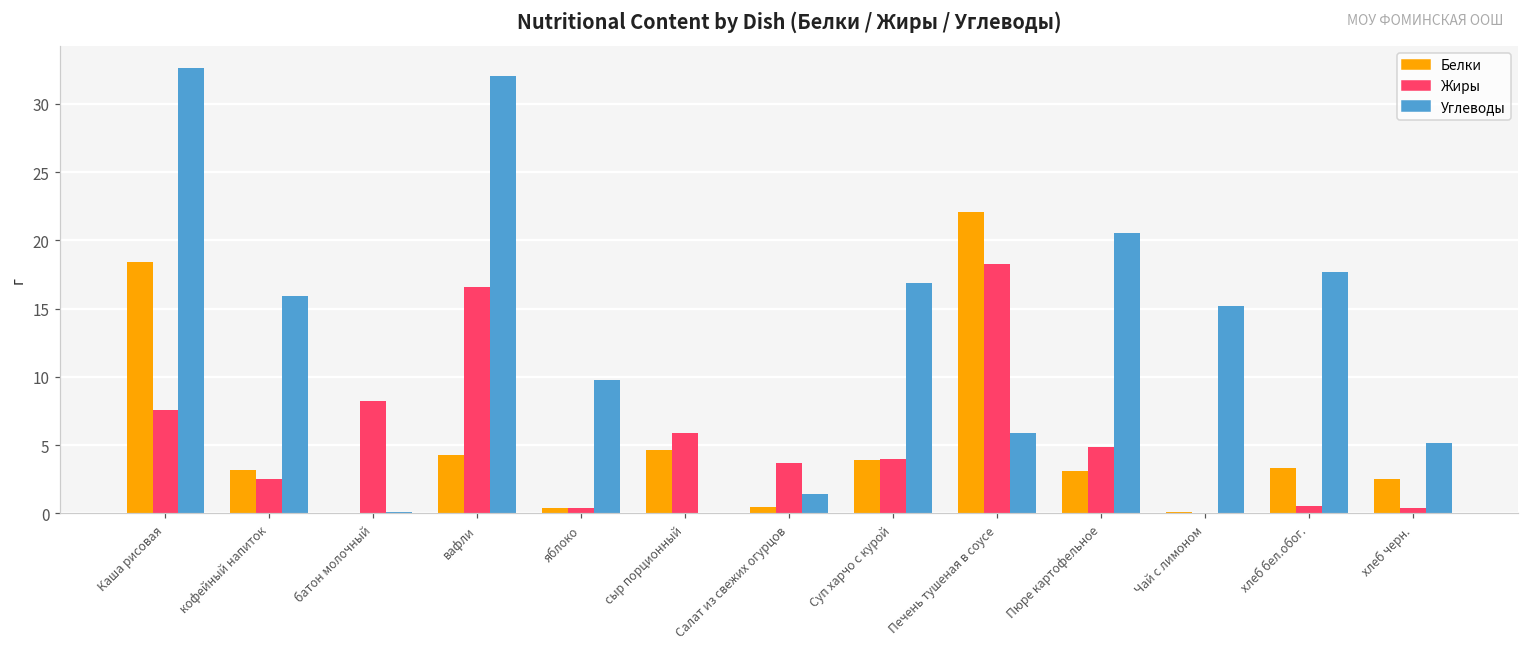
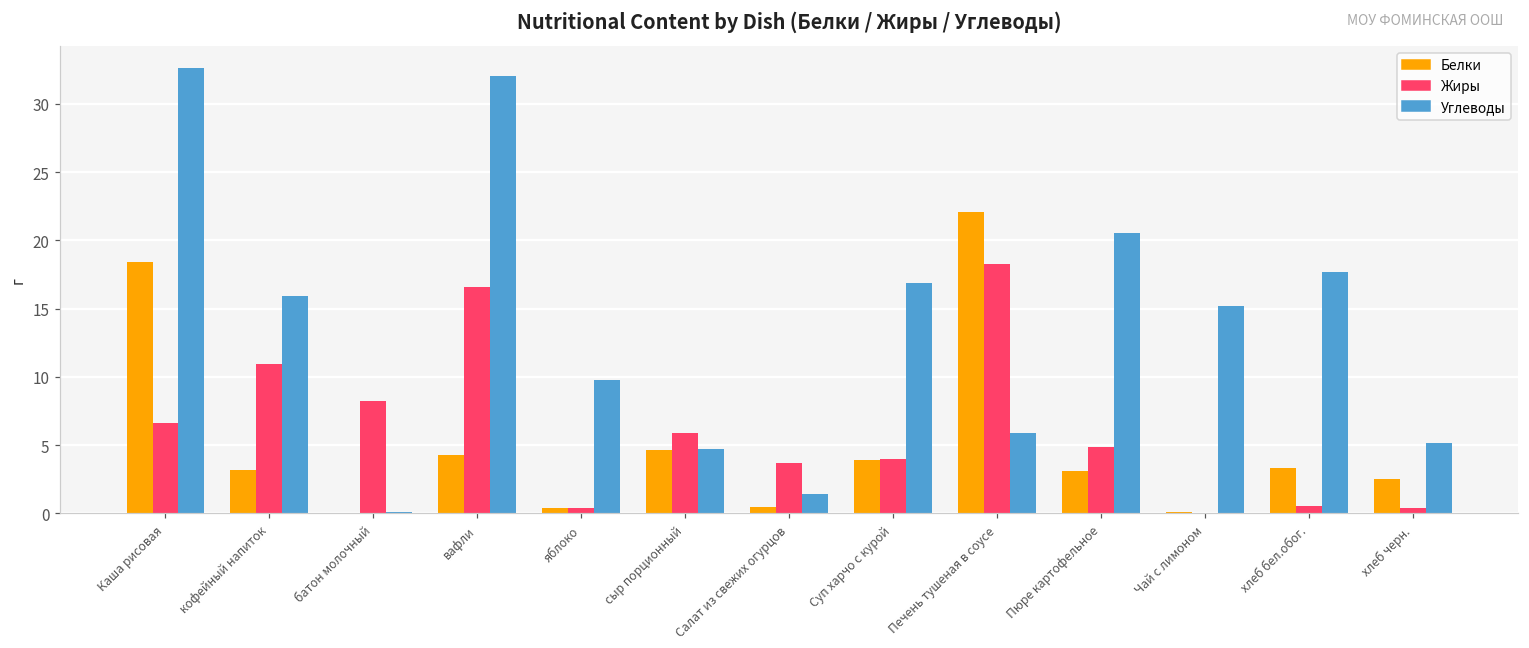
  {
    "Белки": {
      "Каша рисовая": 18.4,
      "кофейный напиток": 3.2,
      "батон молочный": 0.0,
      "вафли": 4.3,
      "яблоко": 0.4,
      "сыр порционный": 4.6,
      "Салат из свежих огурцов": 0.5,
      "Суп харчо с курой": 3.9,
      "Печень тушеная в соусе": 22.1,
      "Пюре картофельное": 3.1,
      "хлеб бел.обог.": 3.4,
      "хлеб черн.": 2.5
    },
    "Жиры": {
-     "Каша рисовая": 7.6,
-     "кофейный напиток": 2.5,
+     "Каша рисовая": 6.6,
+     "кофейный напиток": 10.9,
      "батон молочный": 8.2,
      "вафли": 16.6,
      "яблоко": 0.4,
      "сыр порционный": 5.9,
      "Салат из свежих огурцов": 3.7,
      "Суп харчо с курой": 4.0,
      "Печень тушеная в соусе": 18.2,
      "Пюре картофельное": 4.9,
      "хлеб бел.обог.": 0.5,
      "хлеб черн.": 0.4
    },
    "Углеводы": {
      "Каша рисовая": 32.6,
      "кофейный напиток": 15.9,
      "вафли": 32.0,
      "яблоко": 9.8,
-     "сыр порционный": 0.0,
+     "сыр порционный": 4.7,
      "Салат из свежих огурцов": 1.4,
      "Суп харчо с курой": 16.8,
      "Печень тушеная в соусе": 5.9,
      "Пюре картофельное": 20.5,
      "Чай с лимоном": 15.2,
      "хлеб бел.обог.": 17.7,
      "хлеб черн.": 5.2
    }
  }
